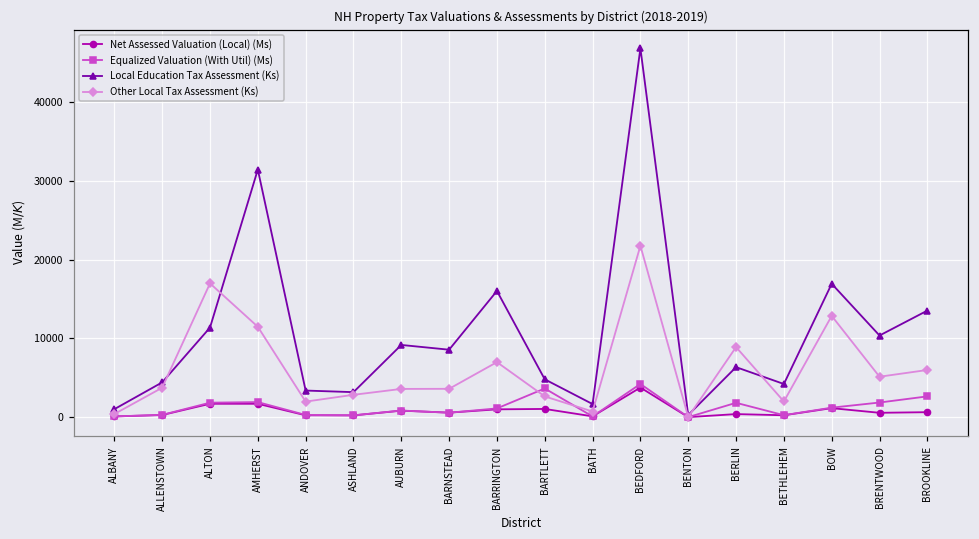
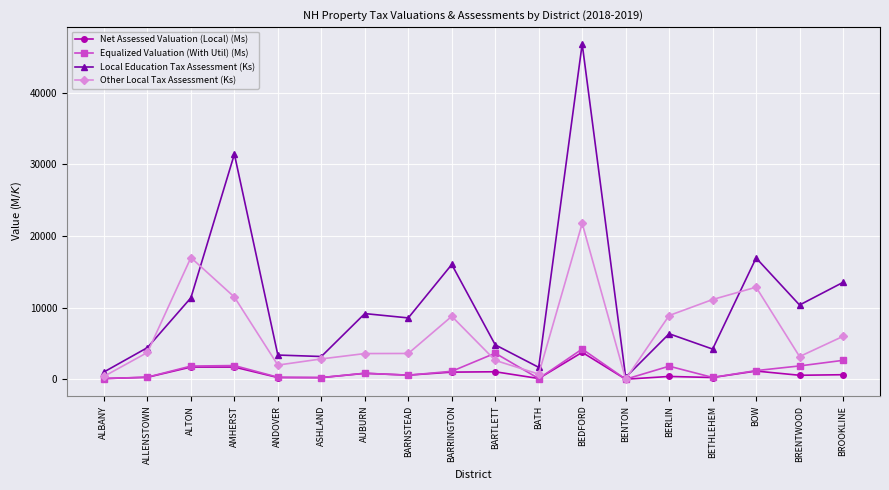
  {
    "Equalized Valuation (With Util) (Ms)": {
      "BARTLETT": 4000,
      "BEDFORD": 4000,
      "BERLIN": 2000,
      "BRENTWOOD": 2000,
      "BROOKLINE": 3000
    },
    "Other Local Tax Assessment (Ks)": {
      "ALLENSTOWN": 4000,
      "ALTON": 17000,
      "AMHERST": 11000,
      "ANDOVER": 2000,
      "AUBURN": 4000,
      "BARNSTEAD": 4000,
-     "BARRINGTON": 7000,
+     "BARRINGTON": 9000,
      "BARTLETT": 3000,
      "BATH": 1000,
      "BEDFORD": 22000,
      "BERLIN": 9000,
-     "BETHLEHEM": 2000,
+     "BETHLEHEM": 11000,
      "BOW": 13000,
-     "BRENTWOOD": 5000,
+     "BRENTWOOD": 3000,
      "BROOKLINE": 6000
    }
  }
